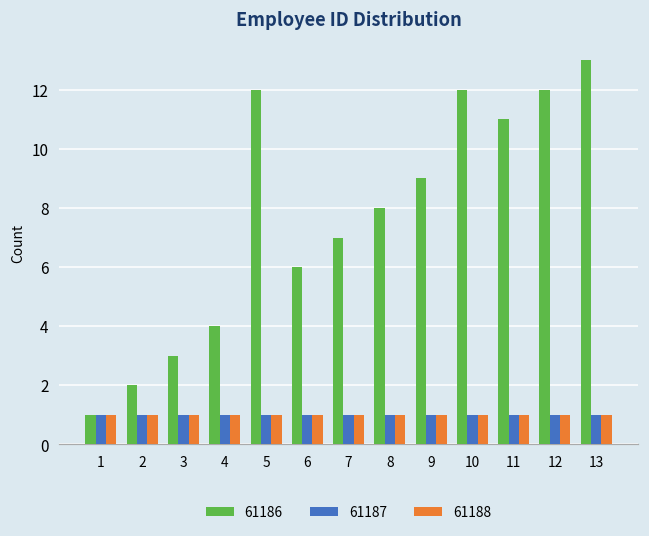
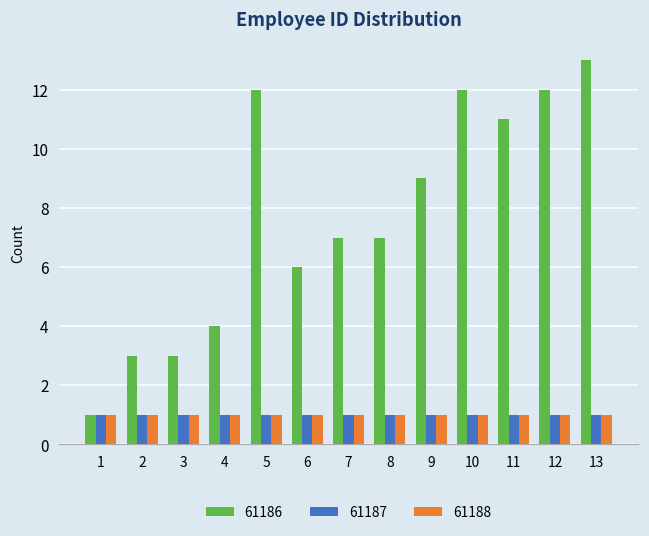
  {
    "61186": {
      "1": 1,
-     "2": 2,
+     "2": 3,
      "3": 3,
      "4": 4,
      "5": 12,
      "6": 6,
      "7": 7,
-     "8": 8,
+     "8": 7,
      "9": 9,
      "10": 12,
      "11": 11,
      "12": 12,
      "13": 13
    },
    "61187": {
      "1": 1,
      "2": 1,
      "3": 1,
      "4": 1,
      "5": 1,
      "6": 1,
      "7": 1,
      "8": 1,
      "9": 1,
      "10": 1,
      "11": 1,
      "12": 1,
      "13": 1
    },
    "61188": {
      "1": 1,
      "2": 1,
      "3": 1,
      "4": 1,
      "5": 1,
      "6": 1,
      "7": 1,
      "8": 1,
      "9": 1,
      "10": 1,
      "11": 1,
      "12": 1,
      "13": 1
    }
  }
